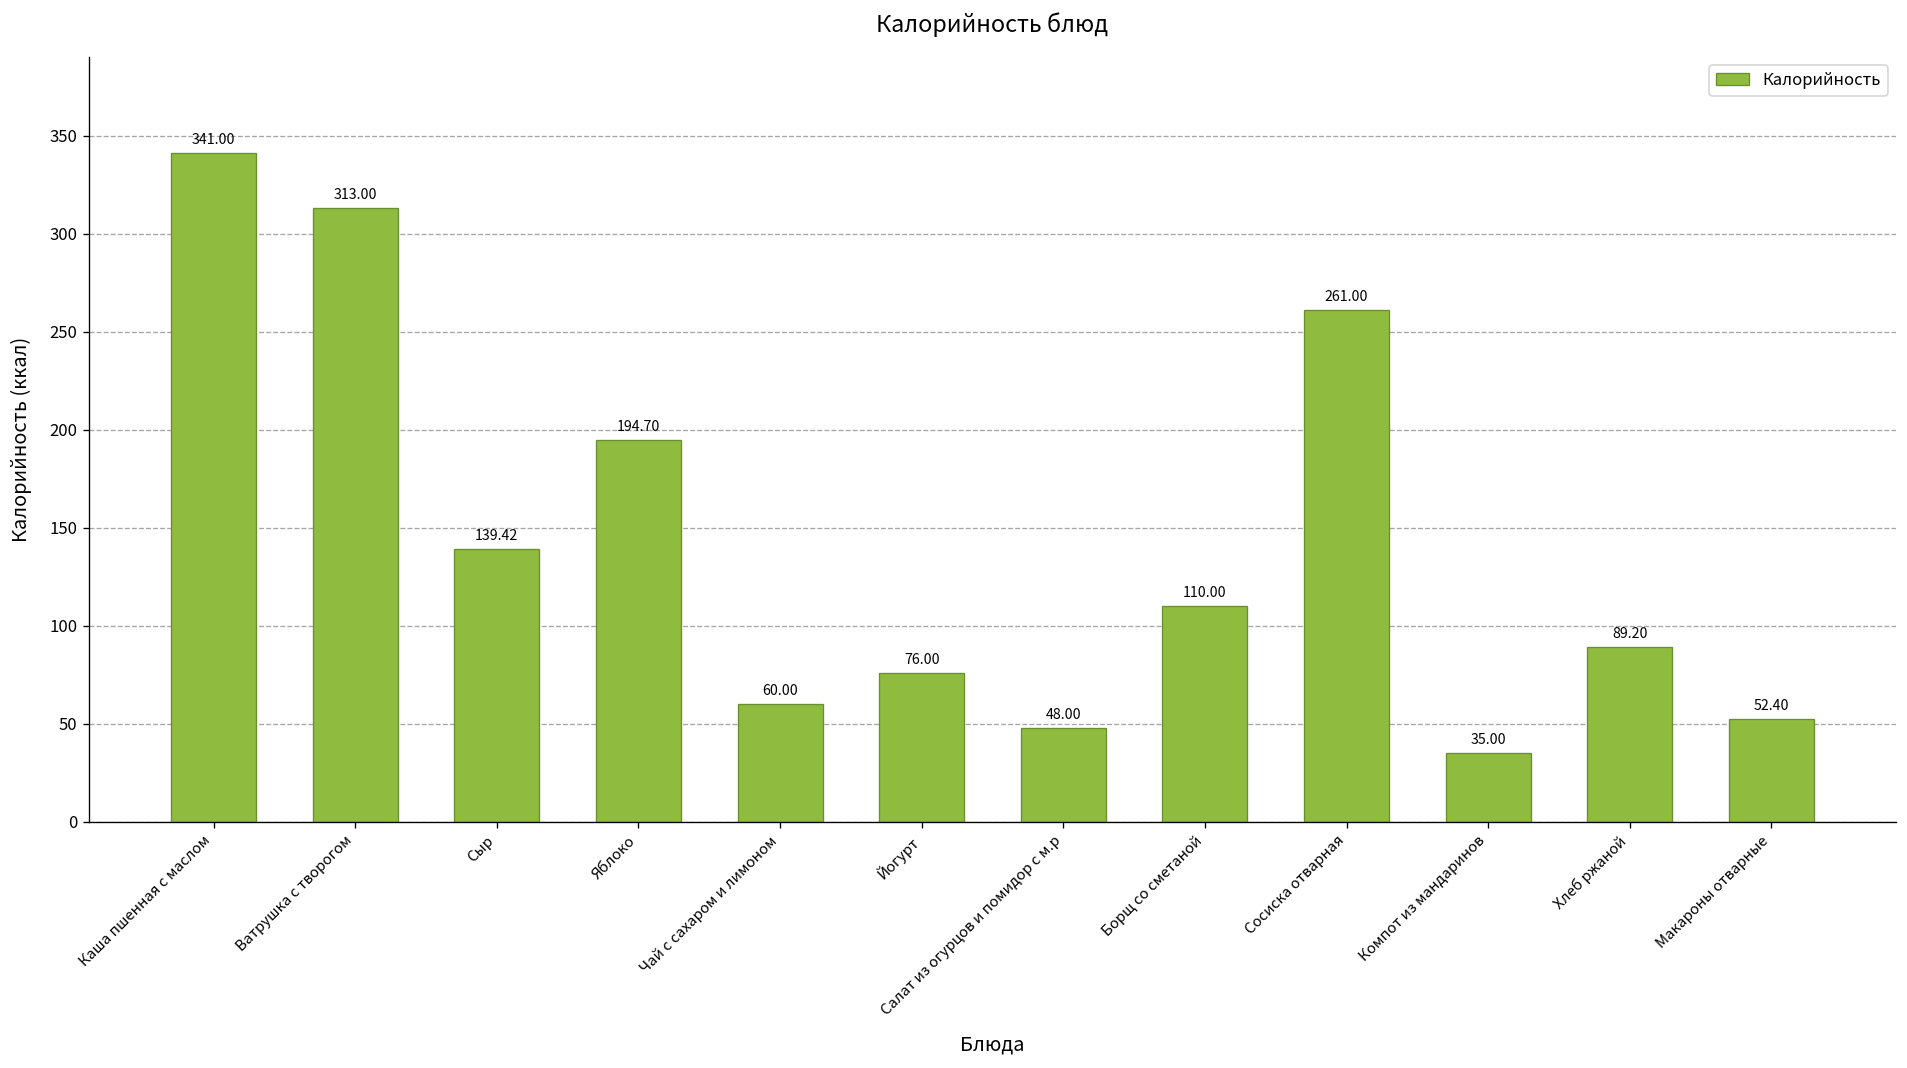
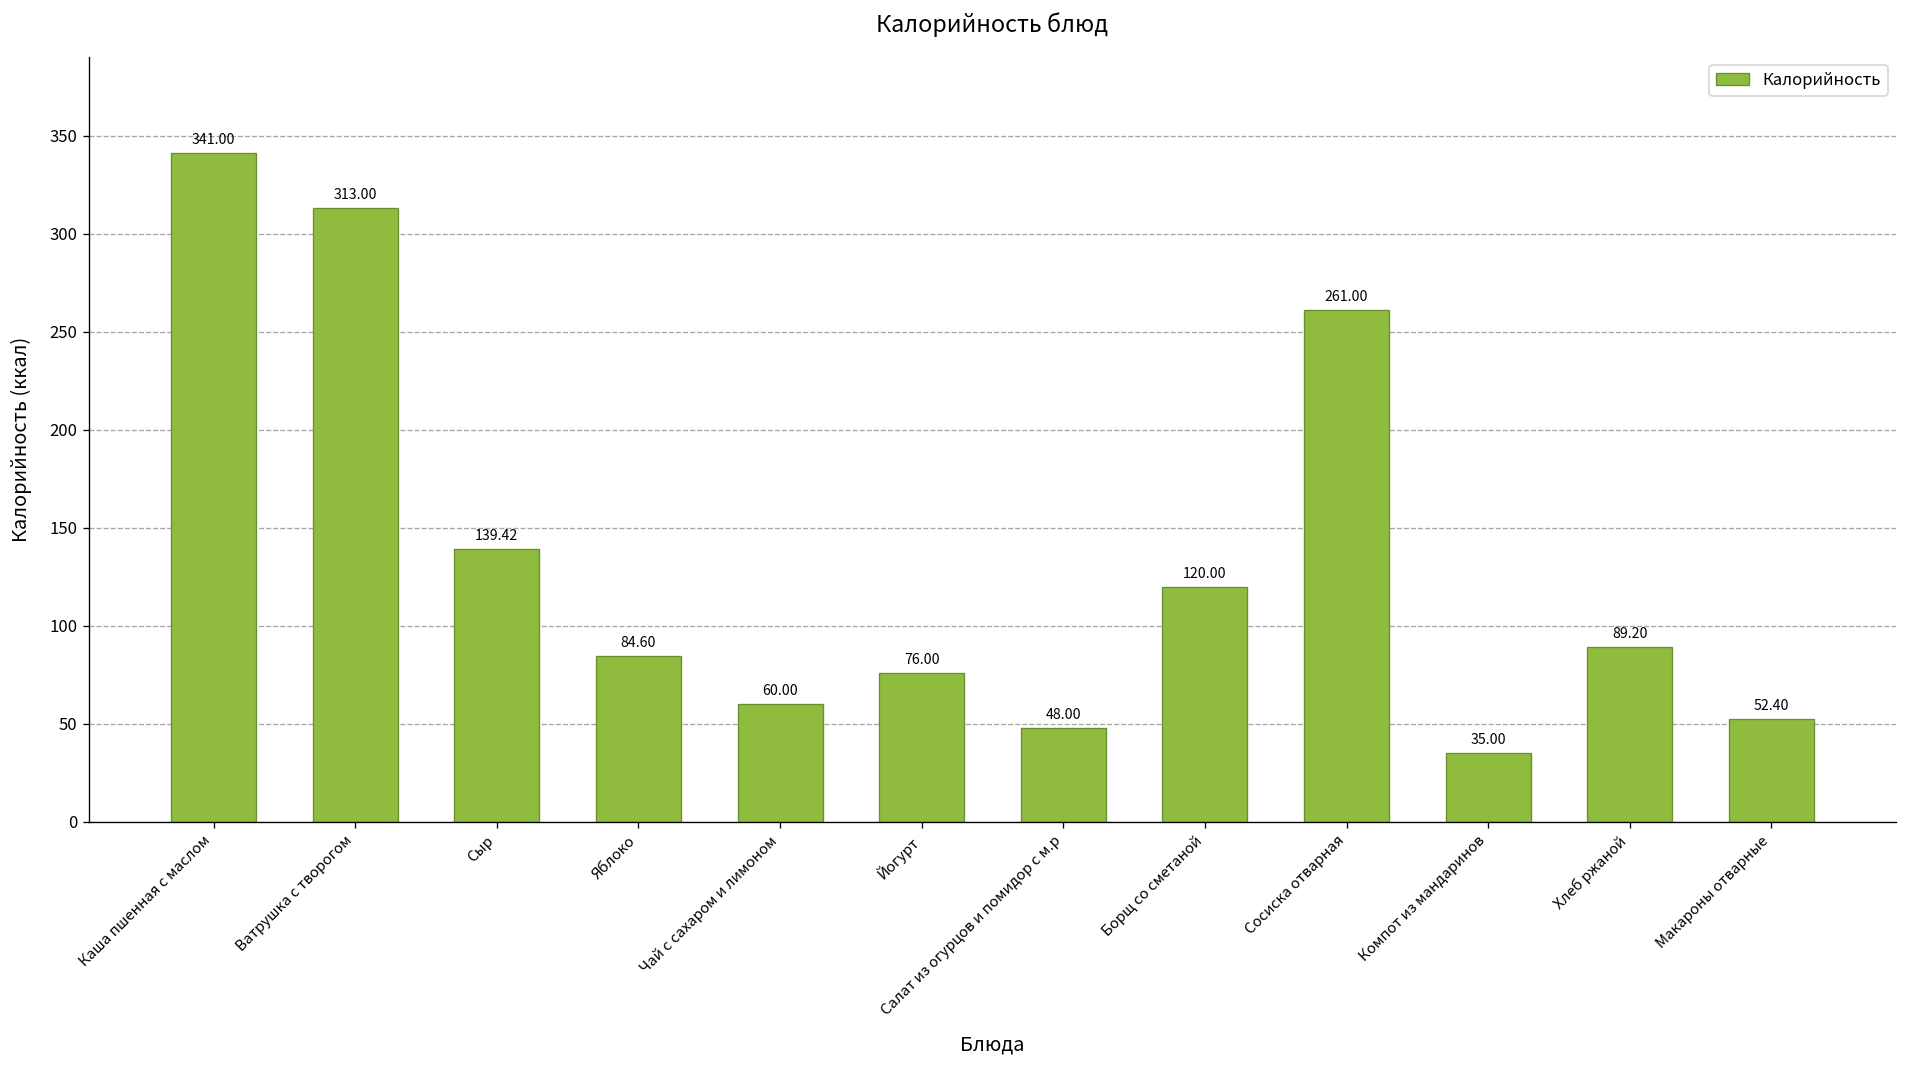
  {
    "Каша пшенная с маслом": 341.00,
    "Ватрушка с творогом": 313.00,
    "Сыр": 139.42,
-   "Яблоко": 194.70,
+   "Яблоко": 84.60,
    "Чай с сахаром и лимоном": 60.00,
    "Йогурт": 76.00,
    "Салат из огурцов и помидор с м.р": 48.00,
-   "Борщ со сметаной": 110.00,
+   "Борщ со сметаной": 120.00,
    "Сосиска отварная": 261.00,
    "Компот из мандаринов": 35.00,
    "Хлеб ржаной": 89.20,
    "Макароны отварные": 52.40
  }
